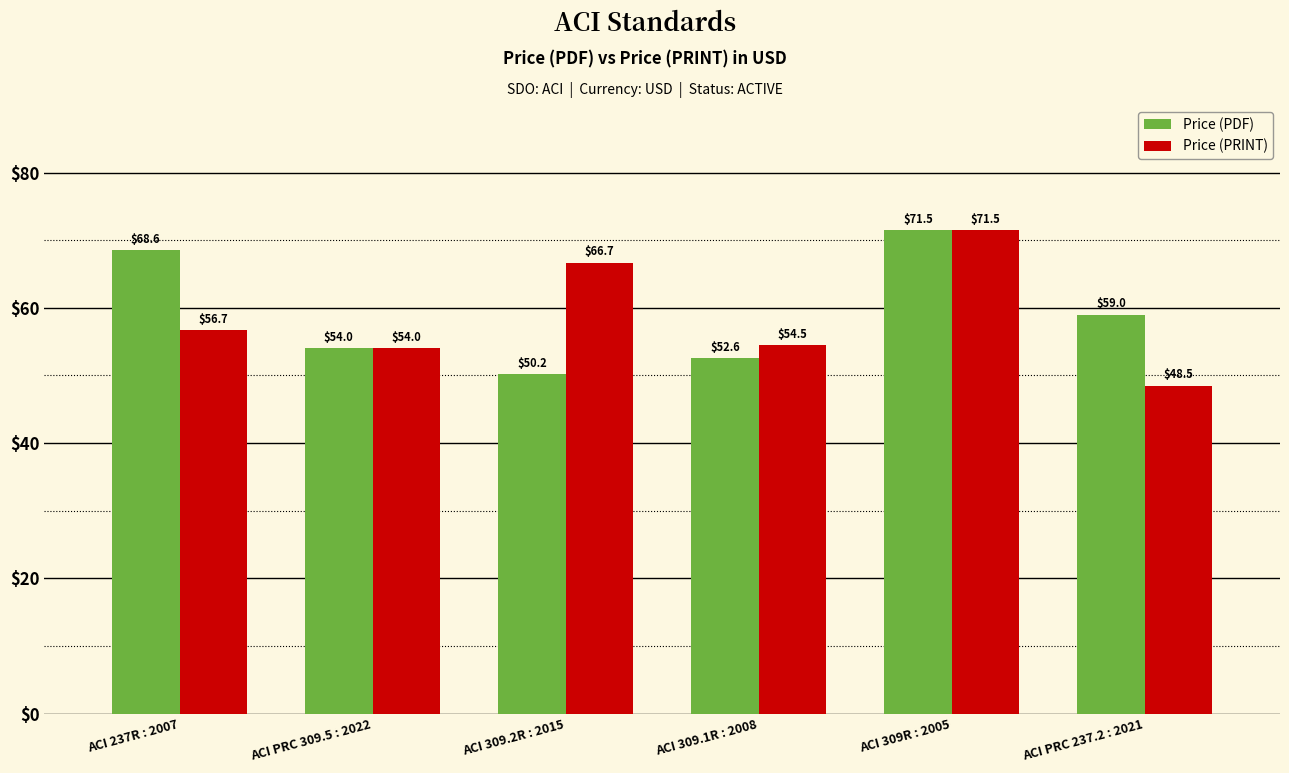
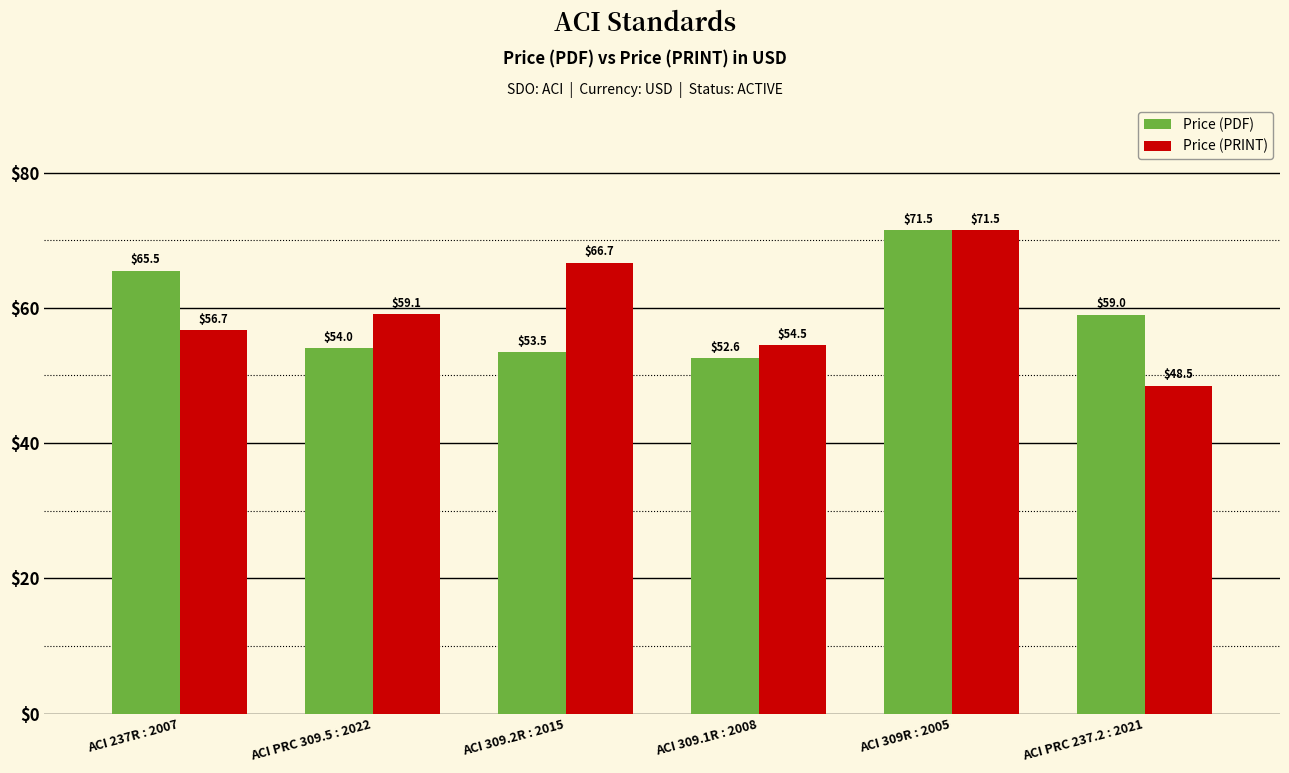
  {
    "Price (PDF)": {
-     "ACI 237R : 2007": "$68.6",
+     "ACI 237R : 2007": "$65.5",
      "ACI PRC 309.5 : 2022": "$54.0",
-     "ACI 309.2R : 2015": "$50.2",
+     "ACI 309.2R : 2015": "$53.5",
      "ACI 309.1R : 2008": "$52.6",
      "ACI 309R : 2005": "$71.5",
      "ACI PRC 237.2 : 2021": "$59.0"
    },
    "Price (PRINT)": {
      "ACI 237R : 2007": "$56.7",
-     "ACI PRC 309.5 : 2022": "$54.0",
+     "ACI PRC 309.5 : 2022": "$59.1",
      "ACI 309.2R : 2015": "$66.7",
      "ACI 309.1R : 2008": "$54.5",
      "ACI 309R : 2005": "$71.5",
      "ACI PRC 237.2 : 2021": "$48.5"
    }
  }
